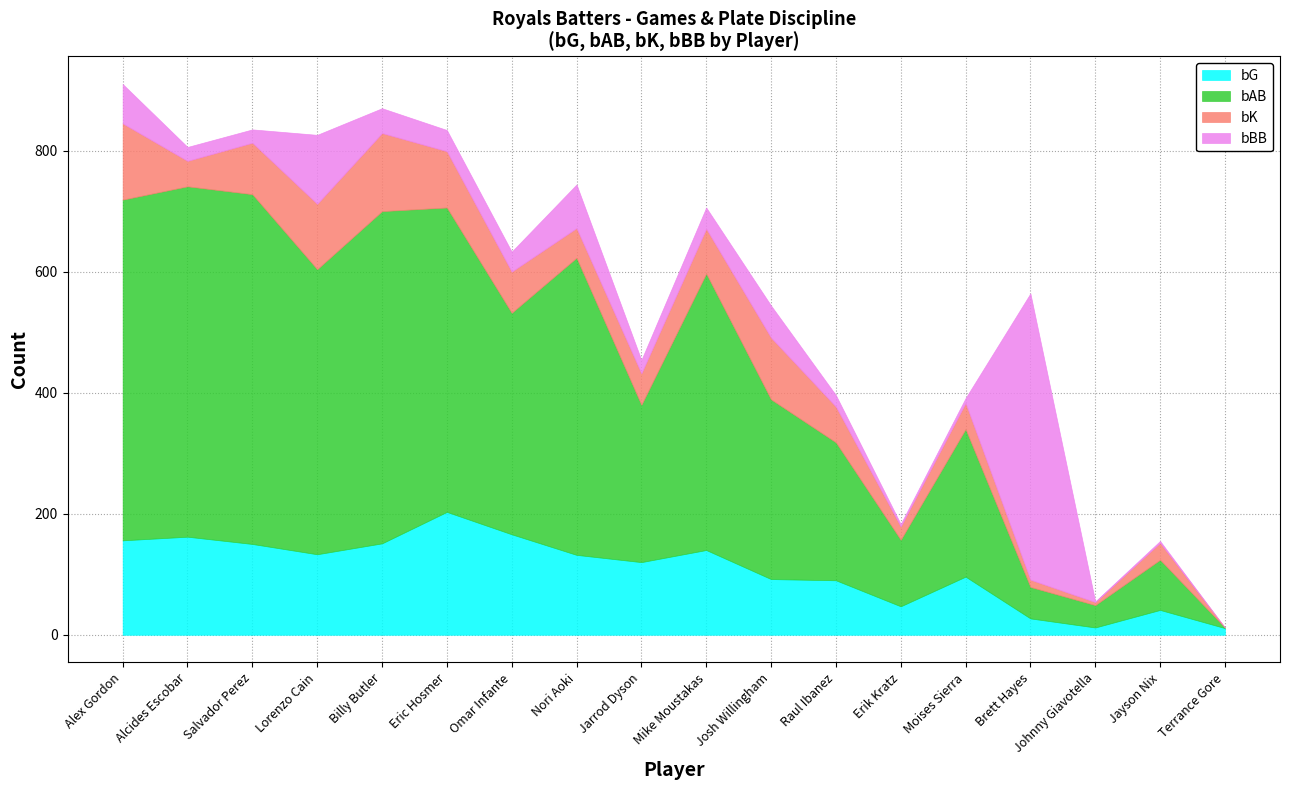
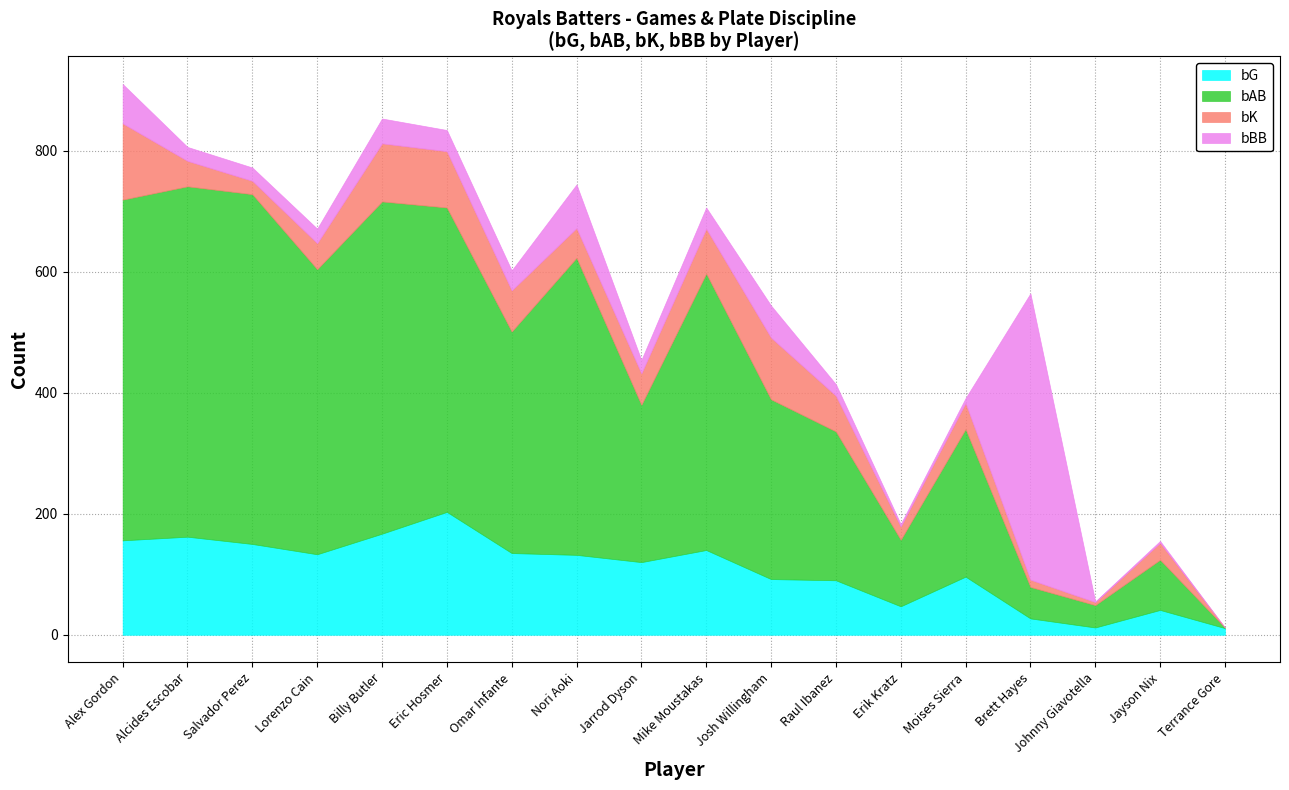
  {
    "bG": {
      "Alex Gordon": 160,
      "Alcides Escobar": 160,
      "Salvador Perez": 150,
      "Lorenzo Cain": 130,
-     "Billy Butler": 150,
+     "Billy Butler": 170,
      "Eric Hosmer": 200,
-     "Omar Infante": 170,
+     "Omar Infante": 140,
      "Nori Aoki": 130,
      "Jarrod Dyson": 120,
      "Mike Moustakas": 140,
      "Josh Willingham": 90,
      "Raul Ibanez": 90,
      "Erik Kratz": 50,
      "Moises Sierra": 100,
      "Brett Hayes": 30,
      "Johnny Giavotella": 10,
      "Jayson Nix": 40
    },
    "bAB": {
      "Alex Gordon": 560,
      "Alcides Escobar": 580,
      "Salvador Perez": 580,
      "Lorenzo Cain": 470,
      "Billy Butler": 550,
      "Eric Hosmer": 500,
      "Omar Infante": 370,
      "Nori Aoki": 490,
      "Jarrod Dyson": 260,
      "Mike Moustakas": 460,
      "Josh Willingham": 300,
-     "Raul Ibanez": 230,
+     "Raul Ibanez": 250,
      "Erik Kratz": 110,
      "Moises Sierra": 240,
      "Brett Hayes": 50,
      "Johnny Giavotella": 40,
      "Jayson Nix": 80
    },
    "bK": {
      "Alex Gordon": 130,
      "Alcides Escobar": 40,
-     "Salvador Perez": 90,
-     "Lorenzo Cain": 110,
-     "Billy Butler": 130,
+     "Salvador Perez": 20,
+     "Lorenzo Cain": 40,
+     "Billy Butler": 100,
      "Eric Hosmer": 90,
      "Omar Infante": 70,
      "Nori Aoki": 50,
      "Jarrod Dyson": 50,
      "Mike Moustakas": 70,
      "Josh Willingham": 100,
      "Raul Ibanez": 60,
      "Moises Sierra": 40,
      "Brett Hayes": 10
    },
    "bBB": {
      "Alex Gordon": 70,
      "Alcides Escobar": 20,
      "Salvador Perez": 20,
-     "Lorenzo Cain": 110,
+     "Lorenzo Cain": 20,
      "Billy Butler": 40,
      "Eric Hosmer": 40,
      "Omar Infante": 30,
      "Nori Aoki": 70,
      "Jarrod Dyson": 20,
      "Mike Moustakas": 40,
      "Josh Willingham": 50,
      "Raul Ibanez": 20,
      "Moises Sierra": 10,
      "Brett Hayes": 470
    }
  }
